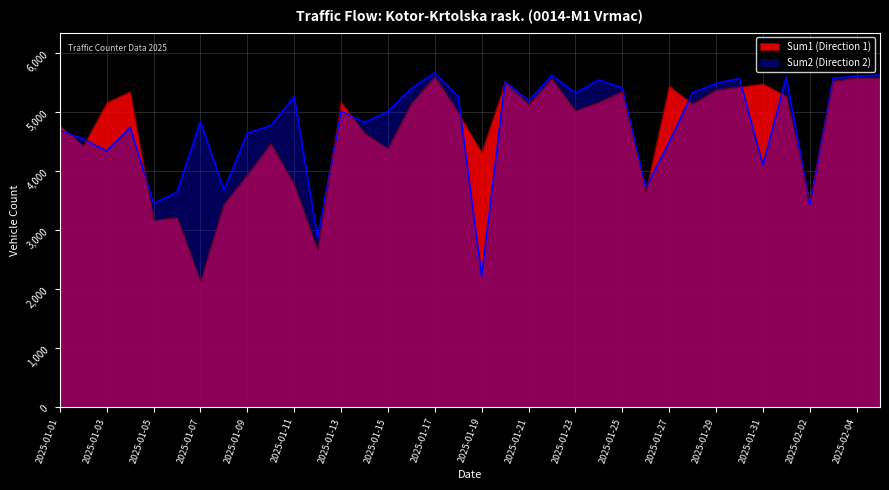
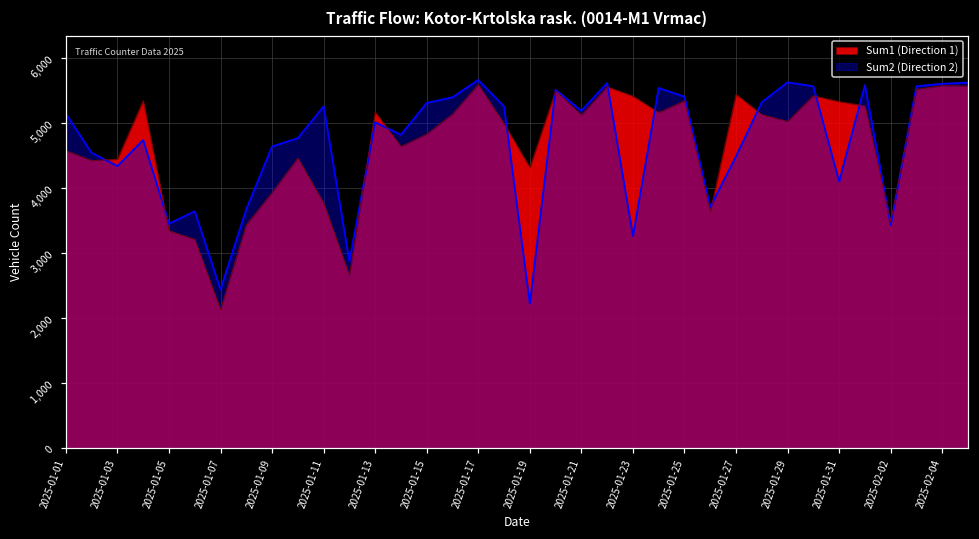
  {
    "Sum1 (Direction 1)": {
-     "2025-01-01": "4,800",
-     "2025-01-03": "5,200",
-     "2025-01-05": "3,200",
+     "2025-01-01": "4,600",
+     "2025-01-03": "4,400",
+     "2025-01-05": "3,300",
      "2025-01-07": "2,100",
      "2025-01-09": "3,900",
      "2025-01-11": "3,800",
      "2025-01-13": "5,200",
-     "2025-01-15": "4,400",
+     "2025-01-15": "4,800",
      "2025-01-17": "5,600",
      "2025-01-19": "4,300",
      "2025-01-21": "5,100",
-     "2025-01-23": "5,000",
+     "2025-01-23": "5,400",
      "2025-01-25": "5,300",
      "2025-01-27": "5,400",
-     "2025-01-29": "5,400",
-     "2025-01-31": "5,500",
+     "2025-01-29": "5,000",
+     "2025-01-31": "5,300",
      "2025-02-02": "3,500"
    },
    "Sum2 (Direction 2)": {
-     "2025-01-01": "4,700",
+     "2025-01-01": "5,100",
      "2025-01-03": "4,300",
      "2025-01-05": "3,500",
-     "2025-01-07": "4,800",
+     "2025-01-07": "2,400",
      "2025-01-09": "4,600",
      "2025-01-11": "5,300",
      "2025-01-13": "5,000",
-     "2025-01-15": "5,000",
+     "2025-01-15": "5,300",
      "2025-01-17": "5,700",
      "2025-01-19": "2,200",
      "2025-01-21": "5,200",
-     "2025-01-23": "5,300",
+     "2025-01-23": "3,300",
      "2025-01-25": "5,400",
      "2025-01-27": "4,500",
-     "2025-01-29": "5,500",
+     "2025-01-29": "5,600",
      "2025-01-31": "4,100",
      "2025-02-02": "3,400"
    }
  }
